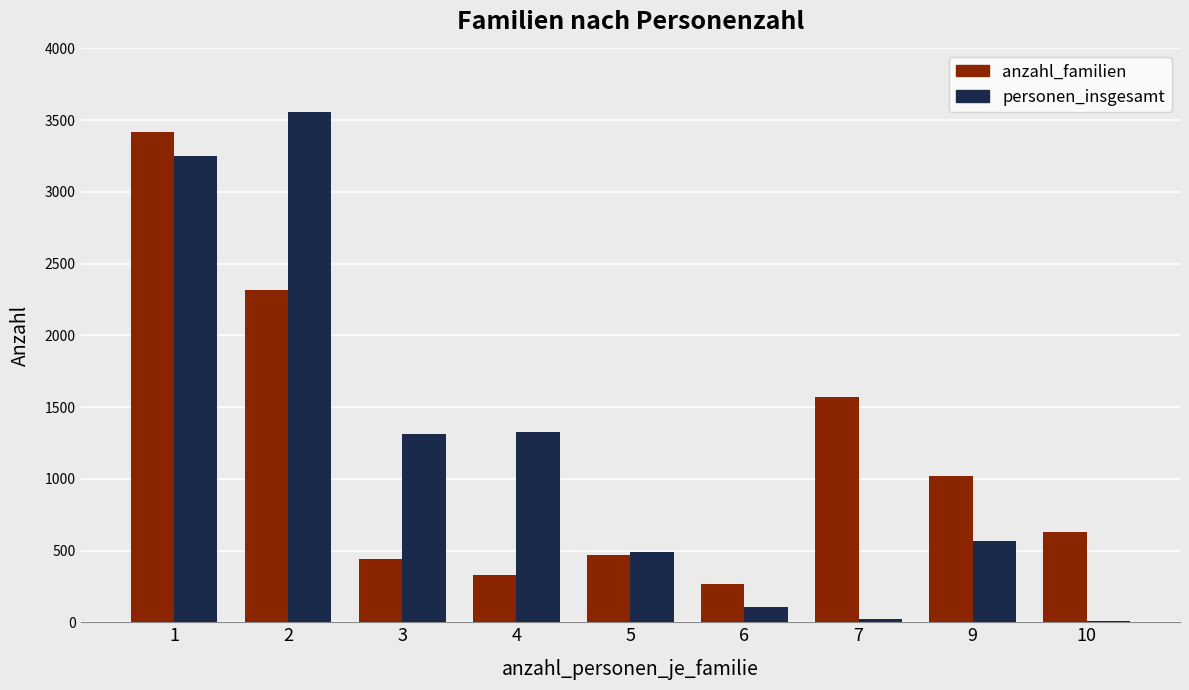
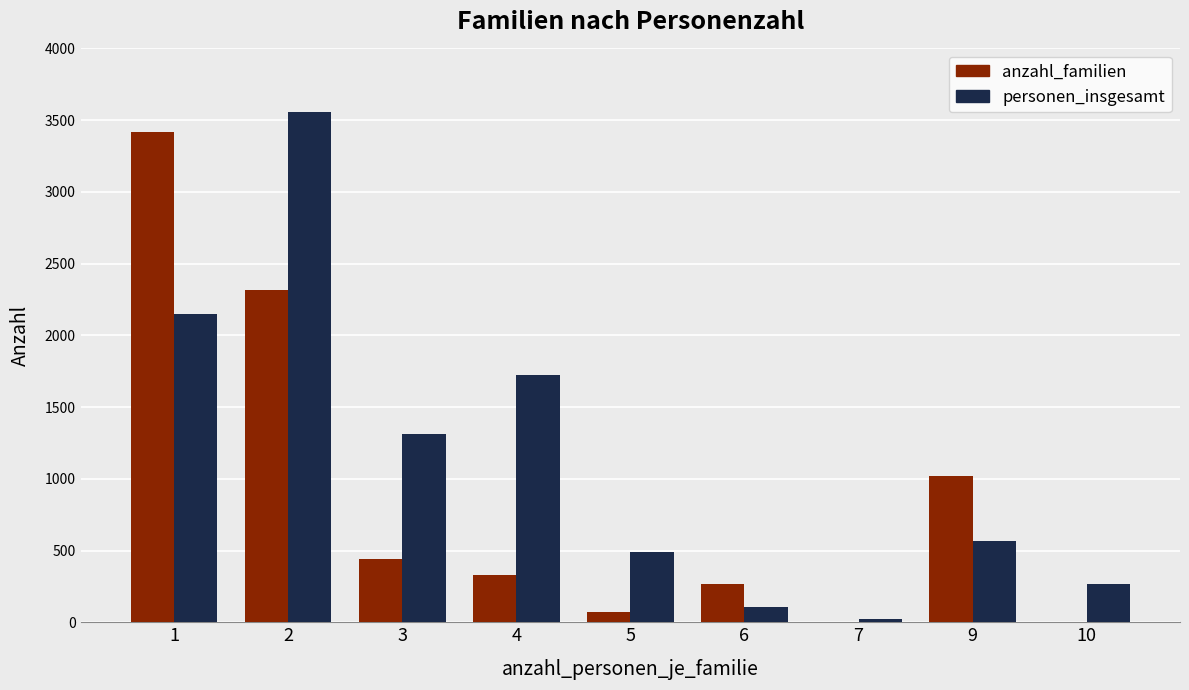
  {
    "anzahl_familien": {
      "1": 3420,
      "2": 2310,
      "3": 440,
      "4": 330,
-     "5": 470,
+     "5": 70,
      "6": 270,
-     "7": 1570,
+     "7": 0,
      "9": 1020,
-     "10": 630
+     "10": 0
    },
    "personen_insgesamt": {
-     "1": 3250,
+     "1": 2150,
      "2": 3560,
      "3": 1310,
-     "4": 1330,
+     "4": 1730,
      "5": 490,
      "6": 110,
      "7": 20,
      "9": 570,
-     "10": 10
+     "10": 270
    }
  }
